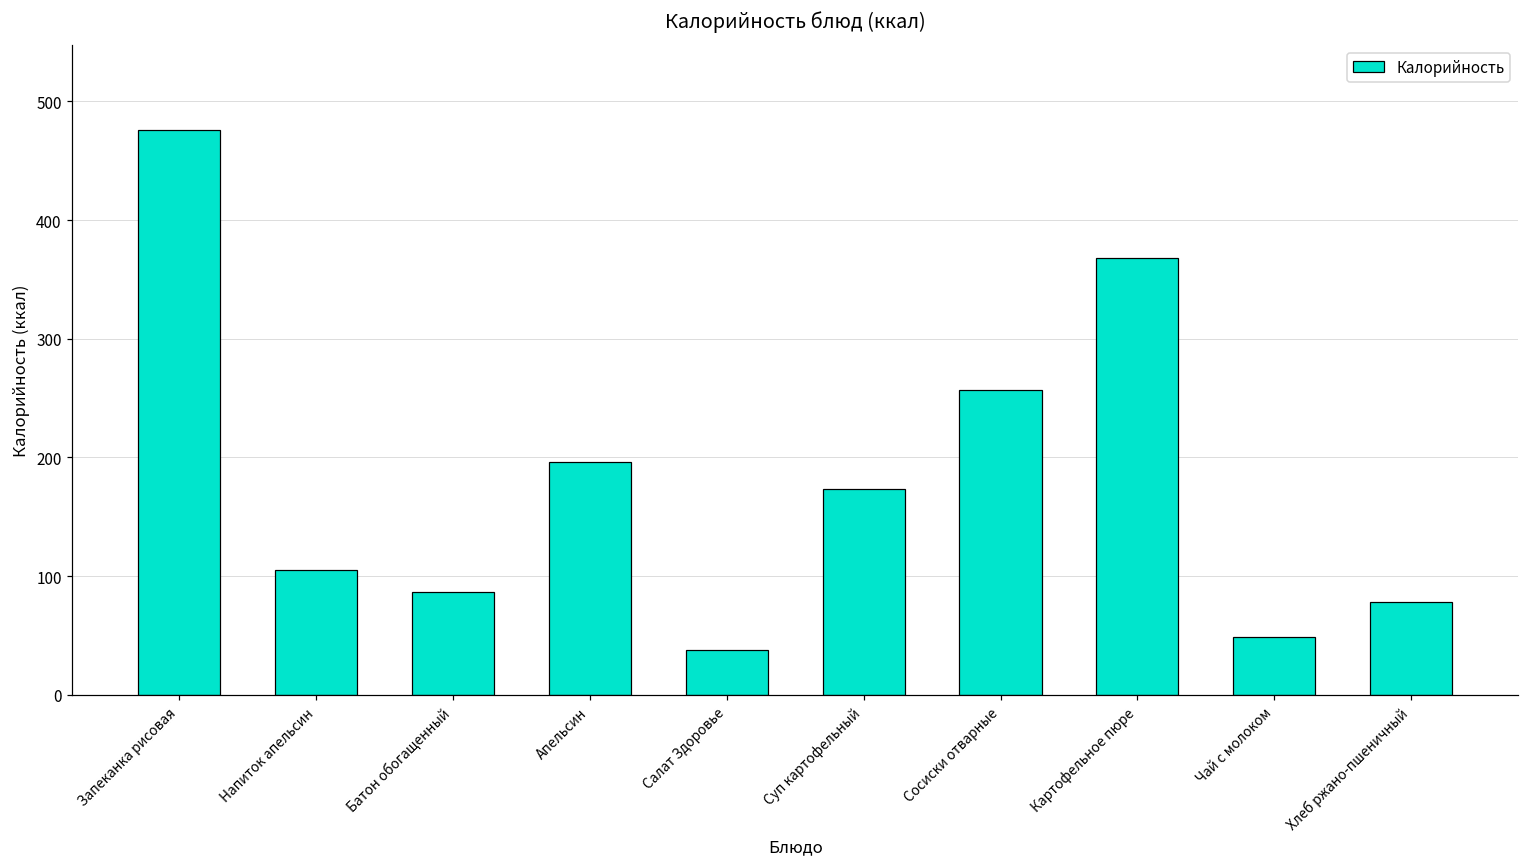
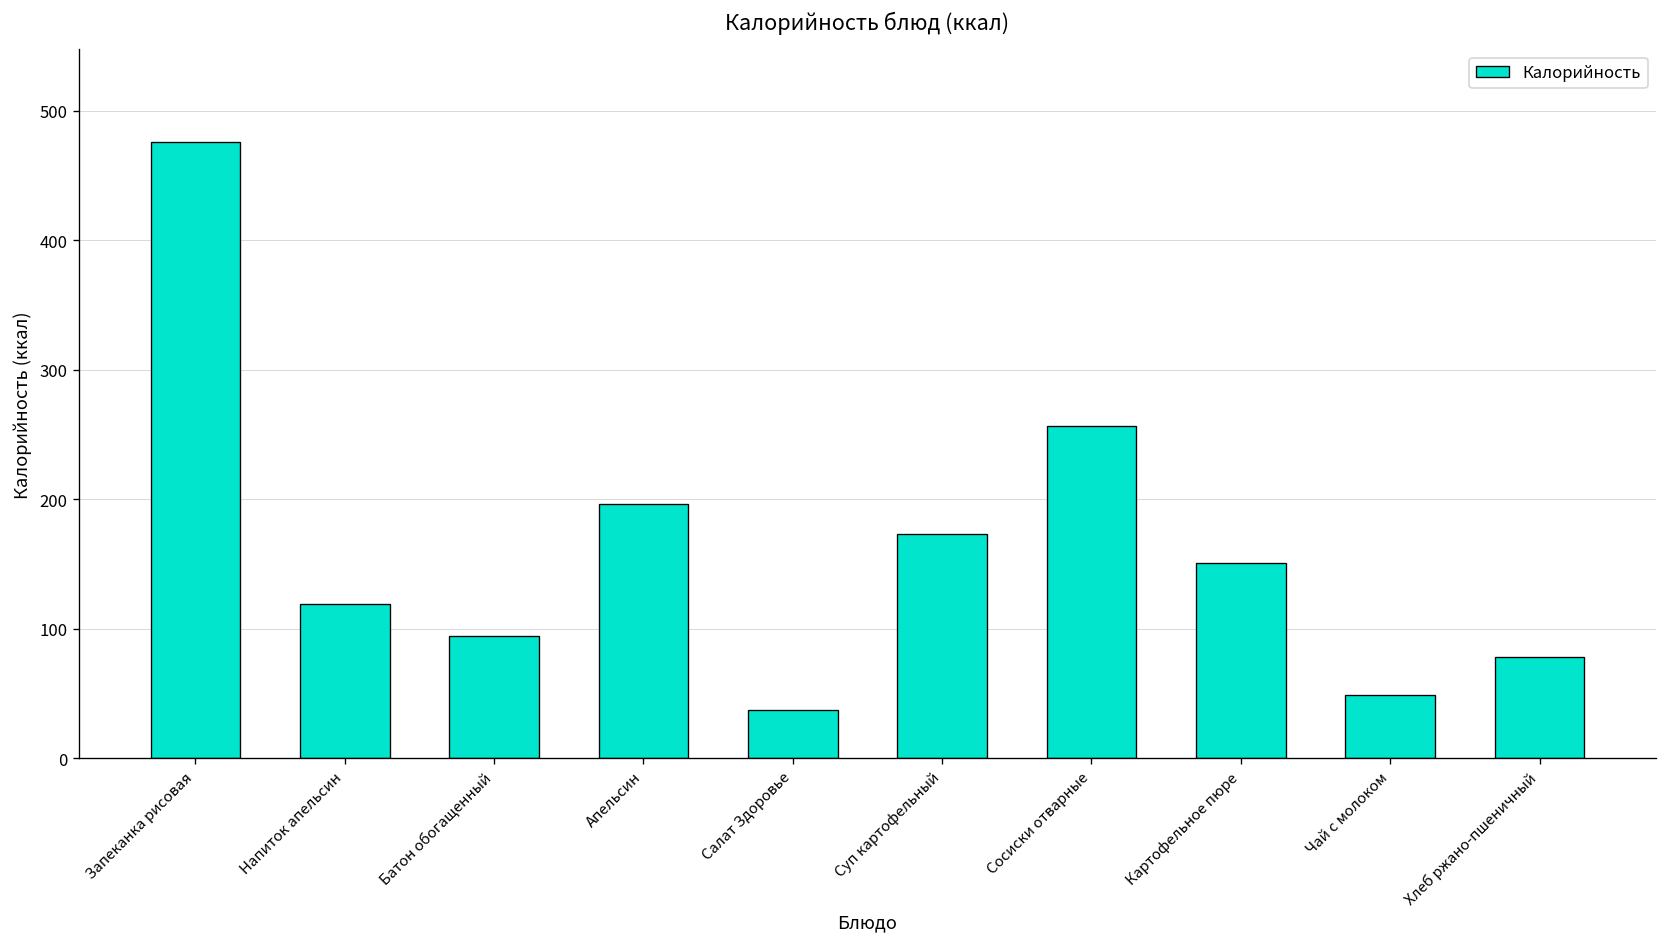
  {
    "Запеканка рисовая": 476,
-   "Напиток апельсин": 105,
-   "Батон обогащенный": 87,
+   "Напиток апельсин": 119,
+   "Батон обогащенный": 94,
    "Апельсин": 196,
    "Салат Здоровье": 38,
    "Суп картофельный": 173,
    "Сосиски отварные": 257,
-   "Картофельное пюре": 368,
+   "Картофельное пюре": 151,
    "Чай с молоком": 49,
    "Хлеб ржано-пшеничный": 78
  }
